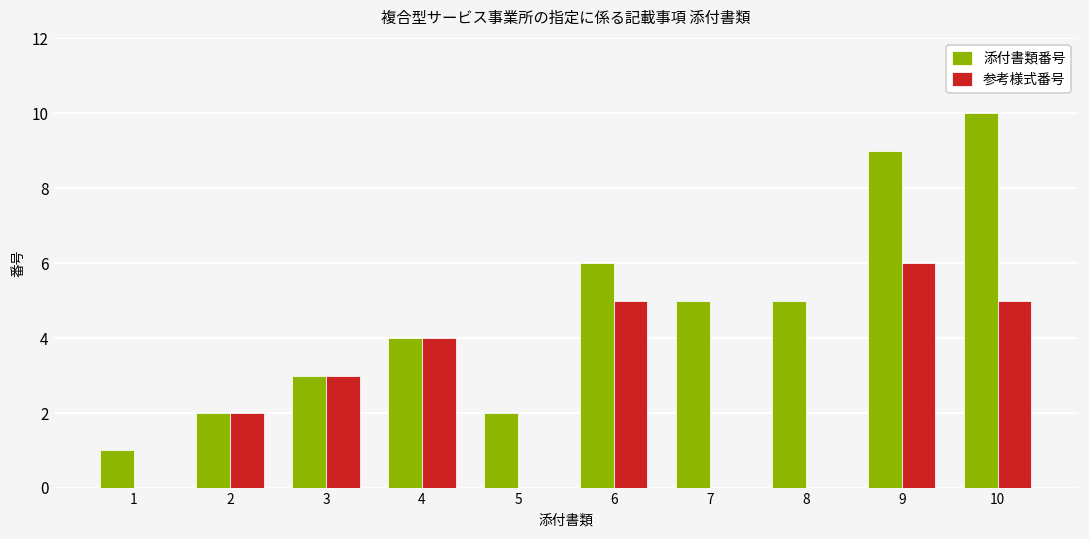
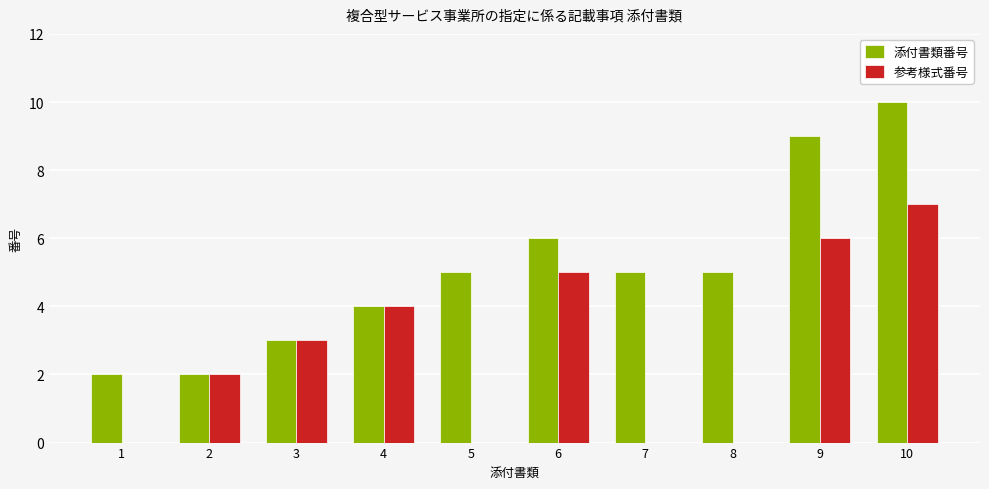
  {
    "添付書類番号": {
-     "1": 1,
+     "1": 2,
      "2": 2,
      "3": 3,
      "4": 4,
-     "5": 2,
+     "5": 5,
      "6": 6,
      "7": 5,
      "8": 5,
      "9": 9,
      "10": 10
    },
    "参考様式番号": {
      "1": 0,
      "2": 2,
      "3": 3,
      "4": 4,
      "5": 0,
      "6": 5,
      "7": 0,
      "8": 0,
      "9": 6,
-     "10": 5
+     "10": 7
    }
  }
